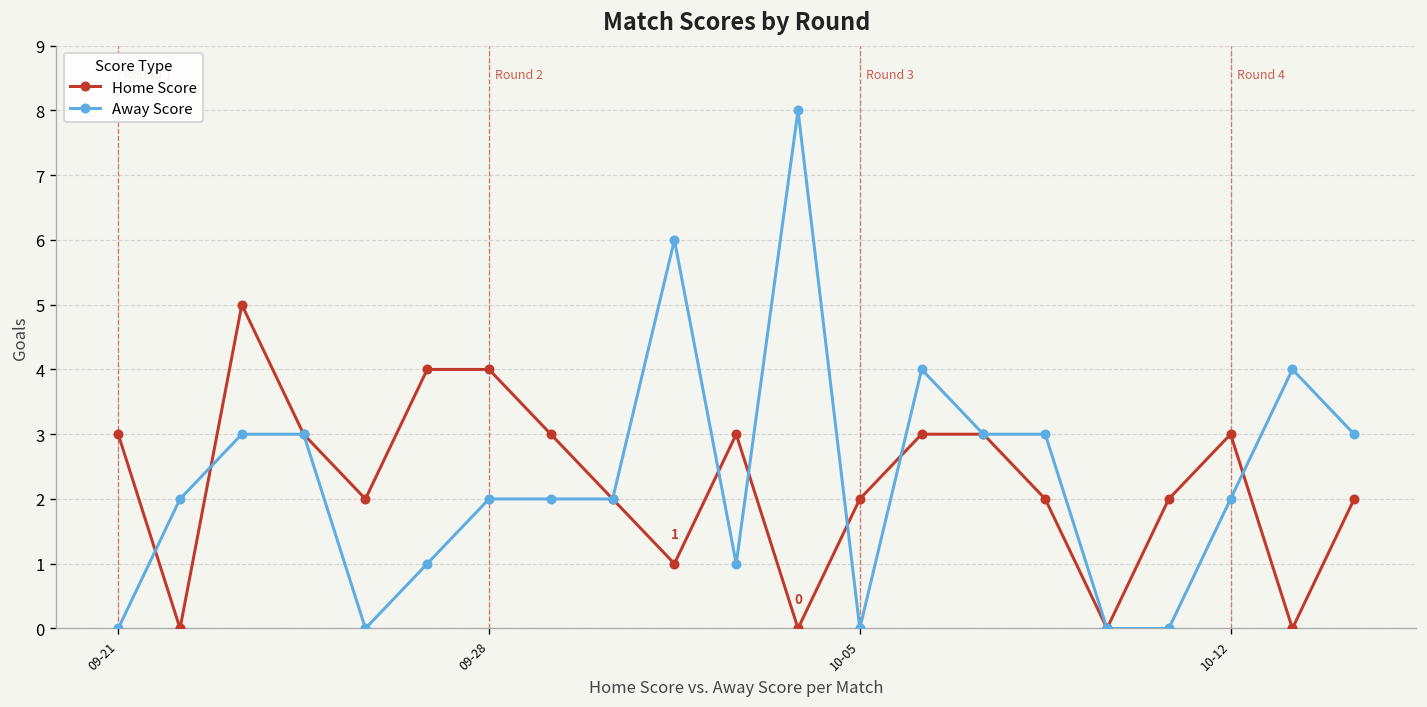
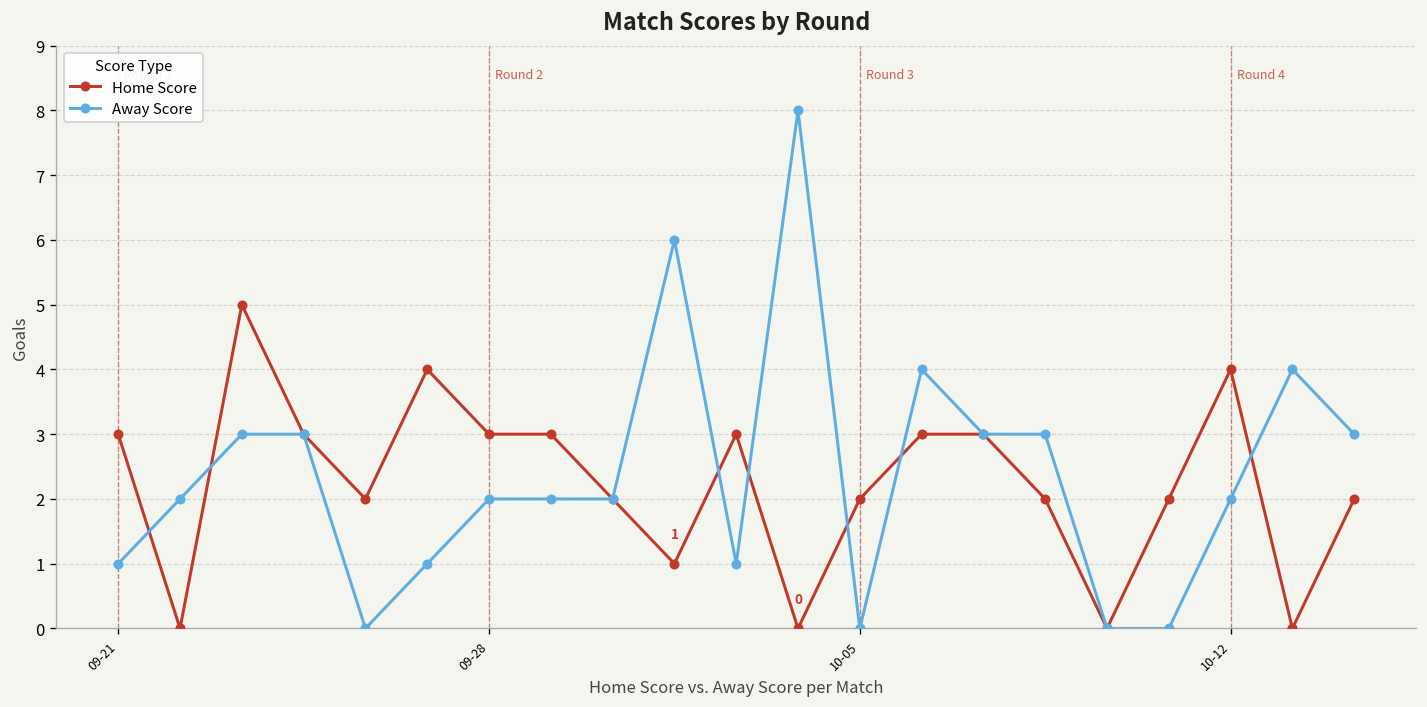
  {
    "Home Score": {
      "09-21": 3,
-     "09-28": 4,
+     "09-28": 3,
      "10-05": 2,
-     "10-12": 3
+     "10-12": 4
    },
    "Away Score": {
-     "09-21": 0,
+     "09-21": 1,
      "09-28": 2,
      "10-05": 0,
      "10-12": 2
    }
  }
